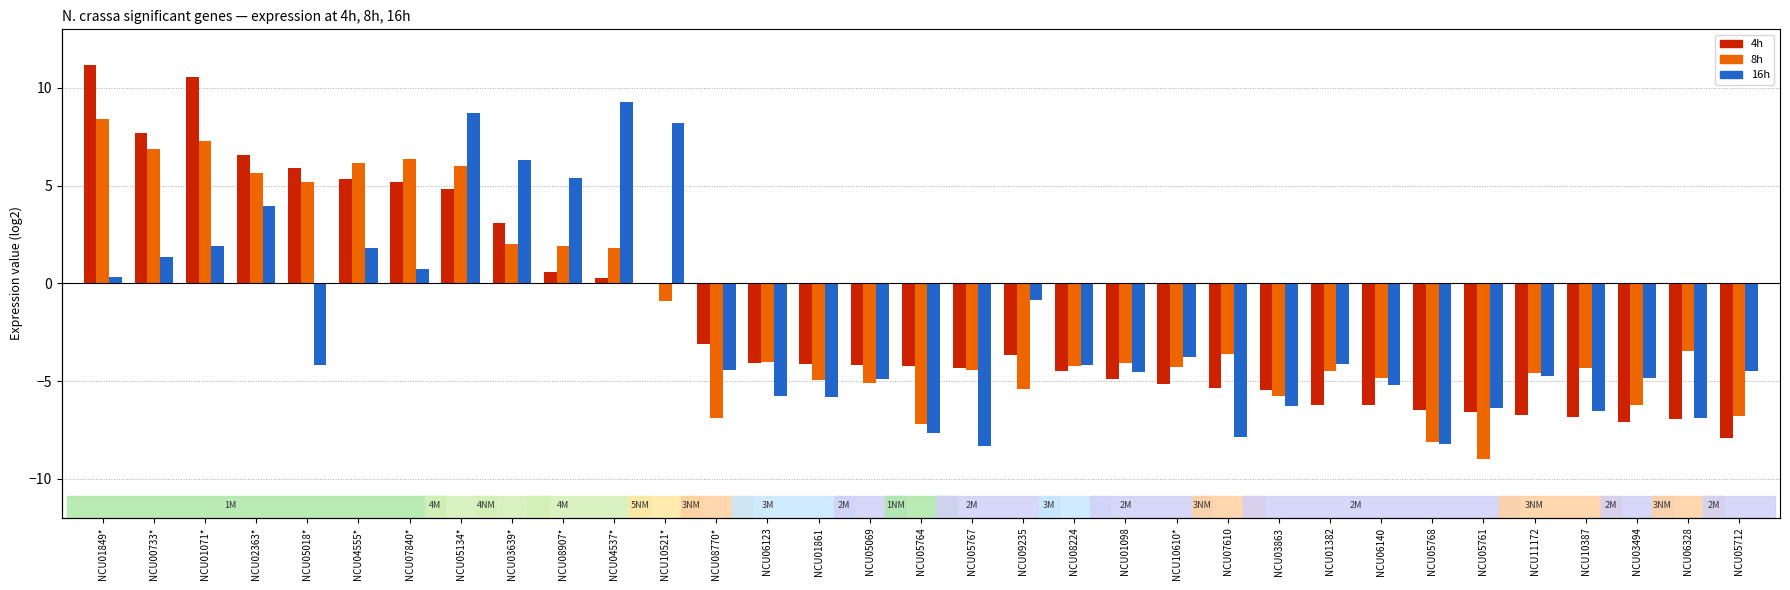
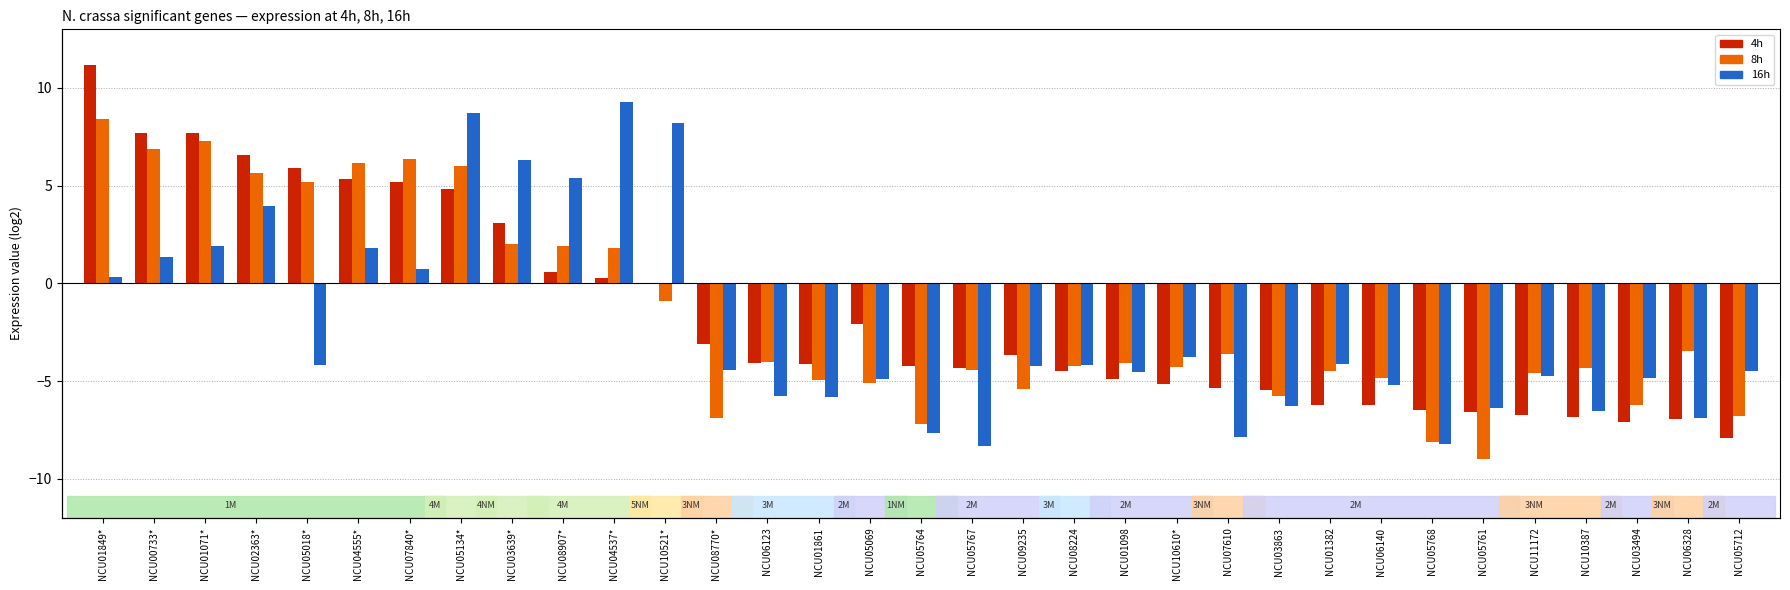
  {
    "4h": {
      "NCU01849*": 11.2,
      "NCU00733*": 7.7,
-     "NCU01071*": 10.6,
+     "NCU01071*": 7.7,
      "NCU02363*": 6.6,
      "NCU05018*": 5.9,
      "NCU04555*": 5.3,
      "NCU07840*": 5.2,
      "NCU05134*": 4.8,
      "NCU03639*": 3.1,
      "NCU08907*": 0.6,
      "NCU04537*": 0.3,
      "NCU08770*": -3.1,
      "NCU06123": -4.1,
      "NCU01861": -4.2,
-     "NCU05069": -4.2,
+     "NCU05069": -2.1,
      "NCU05764": -4.2,
      "NCU05767": -4.3,
      "NCU09235": -3.7,
      "NCU08224": -4.5,
      "NCU01098": -4.9,
      "NCU10610*": -5.1,
      "NCU07610": -5.3,
      "NCU03863": -5.4,
      "NCU01382": -6.2,
      "NCU06140": -6.2,
      "NCU05768": -6.5,
      "NCU05761": -6.6,
      "NCU11172": -6.7,
      "NCU10387": -6.9,
      "NCU03494": -7.1,
      "NCU06328": -6.9,
      "NCU05712": -7.9
    },
    "8h": {
      "NCU01849*": 8.4,
      "NCU00733*": 6.9,
      "NCU01071*": 7.3,
      "NCU02363*": 5.6,
      "NCU05018*": 5.2,
      "NCU04555*": 6.2,
      "NCU07840*": 6.4,
      "NCU05134*": 6.0,
      "NCU03639*": 2.0,
      "NCU08907*": 1.9,
      "NCU04537*": 1.8,
      "NCU10521*": -0.9,
      "NCU08770*": -6.9,
      "NCU06123": -4.0,
      "NCU01861": -4.9,
      "NCU05069": -5.1,
      "NCU05764": -7.2,
      "NCU05767": -4.5,
      "NCU09235": -5.4,
      "NCU08224": -4.2,
      "NCU01098": -4.1,
      "NCU10610*": -4.3,
      "NCU07610": -3.6,
      "NCU03863": -5.8,
      "NCU01382": -4.5,
      "NCU06140": -4.9,
      "NCU05768": -8.1,
      "NCU05761": -9.0,
      "NCU11172": -4.6,
      "NCU10387": -4.3,
      "NCU03494": -6.3,
      "NCU06328": -3.5,
      "NCU05712": -6.8
    },
    "16h": {
      "NCU01849*": 0.3,
      "NCU00733*": 1.4,
      "NCU01071*": 1.9,
      "NCU02363*": 4.0,
      "NCU05018*": -4.2,
      "NCU04555*": 1.8,
      "NCU07840*": 0.7,
      "NCU05134*": 8.7,
      "NCU03639*": 6.3,
      "NCU08907*": 5.4,
      "NCU04537*": 9.3,
      "NCU10521*": 8.2,
      "NCU08770*": -4.4,
      "NCU06123": -5.8,
      "NCU01861": -5.8,
      "NCU05069": -4.9,
      "NCU05764": -7.6,
      "NCU05767": -8.3,
-     "NCU09235": -0.9,
+     "NCU09235": -4.2,
      "NCU08224": -4.2,
      "NCU01098": -4.5,
      "NCU10610*": -3.8,
      "NCU07610": -7.8,
      "NCU03863": -6.3,
      "NCU01382": -4.1,
      "NCU06140": -5.2,
      "NCU05768": -8.2,
      "NCU05761": -6.4,
      "NCU11172": -4.7,
      "NCU10387": -6.6,
      "NCU03494": -4.8,
      "NCU06328": -6.9,
      "NCU05712": -4.5
    }
  }
